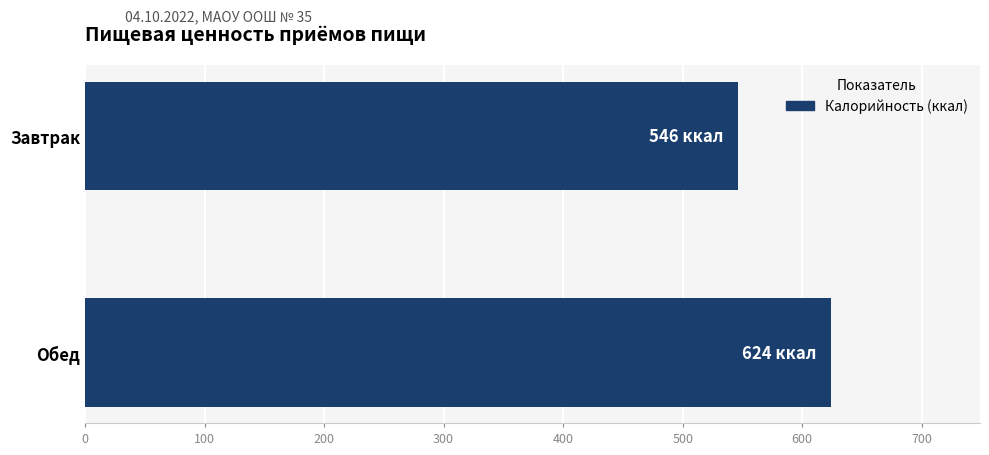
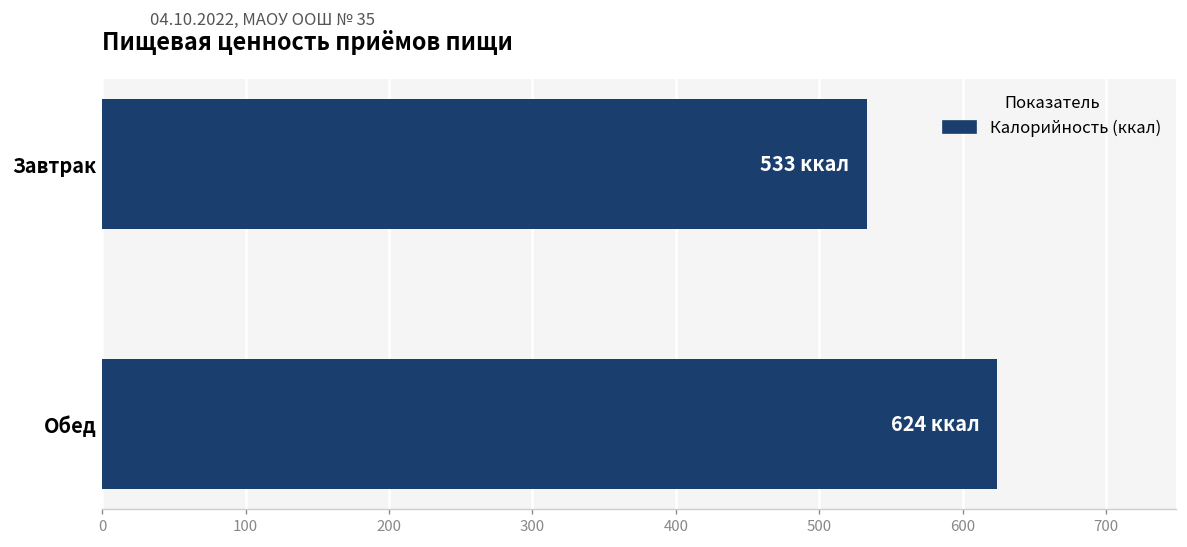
  {
-   "Завтрак": 546,
+   "Завтрак": 533,
    "Обед": 624
  }
